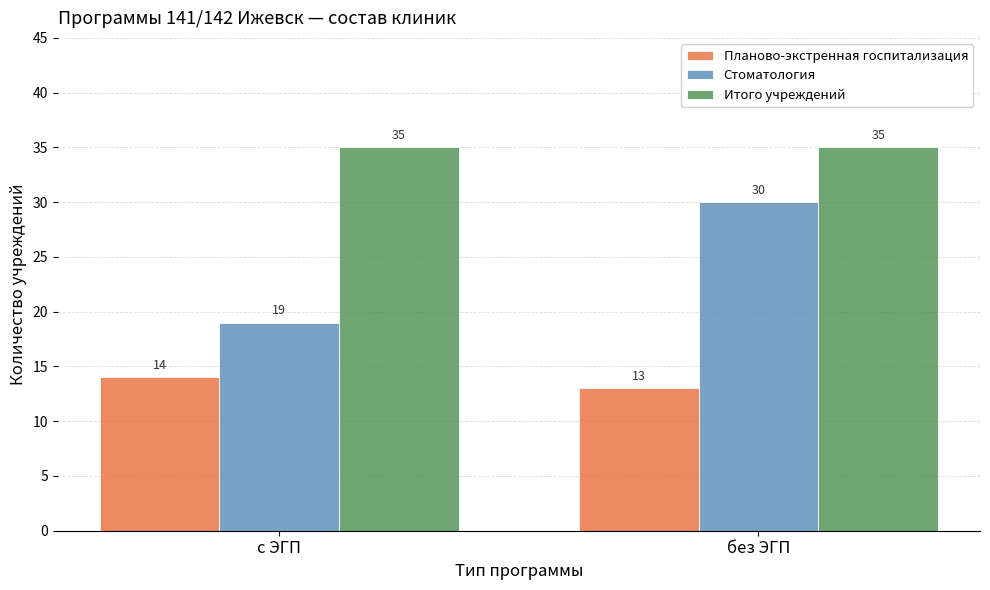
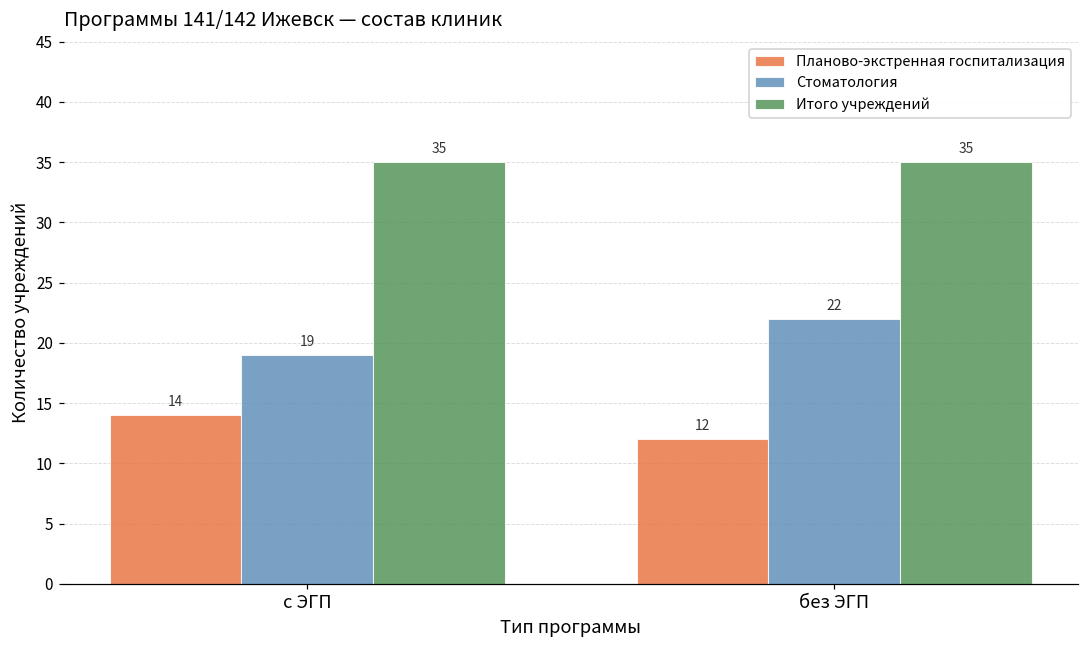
  {
    "Планово-экстренная госпитализация": {
      "с ЭГП": 14,
-     "без ЭГП": 13
+     "без ЭГП": 12
    },
    "Стоматология": {
      "с ЭГП": 19,
-     "без ЭГП": 30
+     "без ЭГП": 22
    },
    "Итого учреждений": {
      "с ЭГП": 35,
      "без ЭГП": 35
    }
  }
